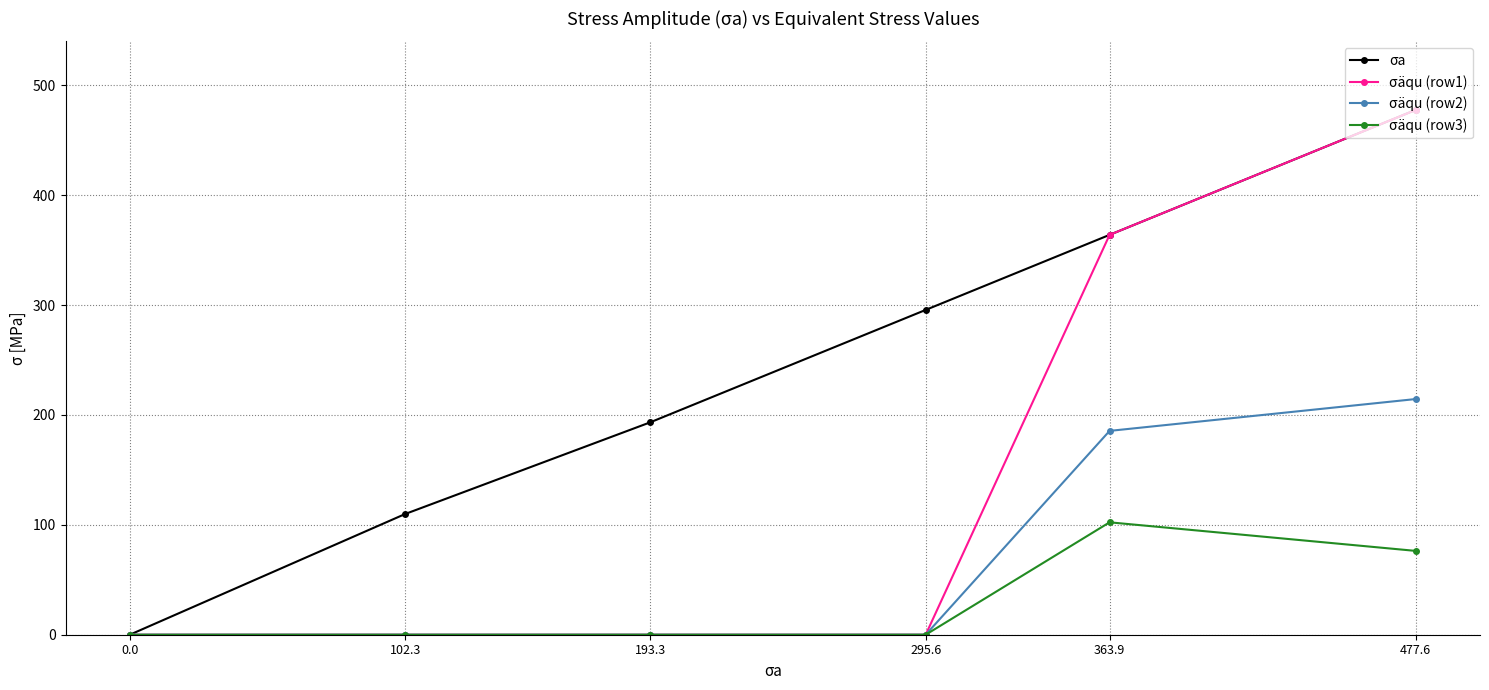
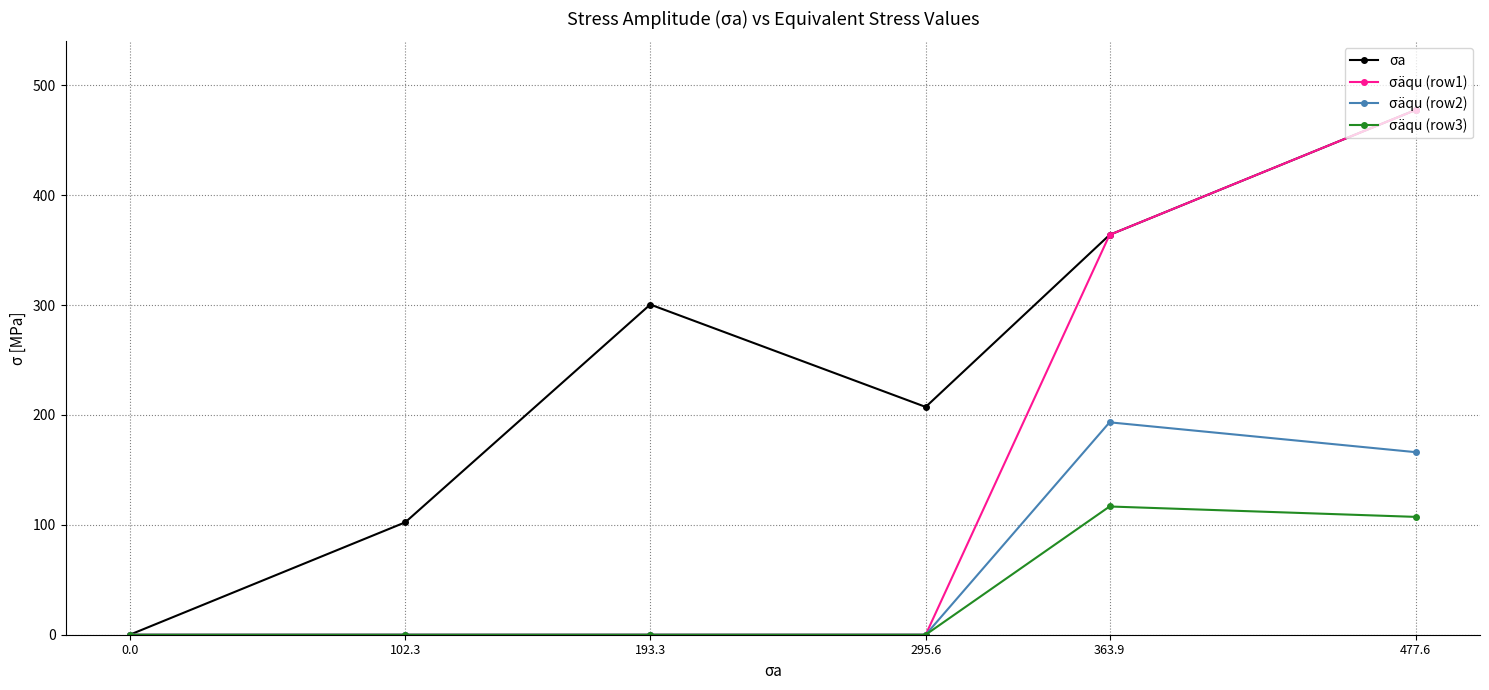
  {
    "σa": {
-     "102.3": 110,
-     "193.3": 193,
-     "295.6": 296
+     "102.3": 102,
+     "193.3": 301,
+     "295.6": 207
    },
    "σäqu (row2)": {
-     "363.9": 186,
-     "477.6": 214
+     "363.9": 193,
+     "477.6": 166
    },
    "σäqu (row3)": {
-     "363.9": 102,
-     "477.6": 76
+     "363.9": 117,
+     "477.6": 107
    }
  }
